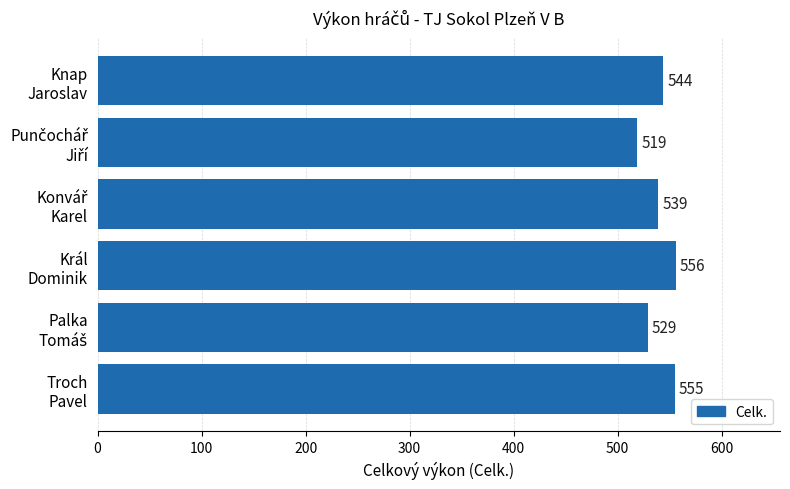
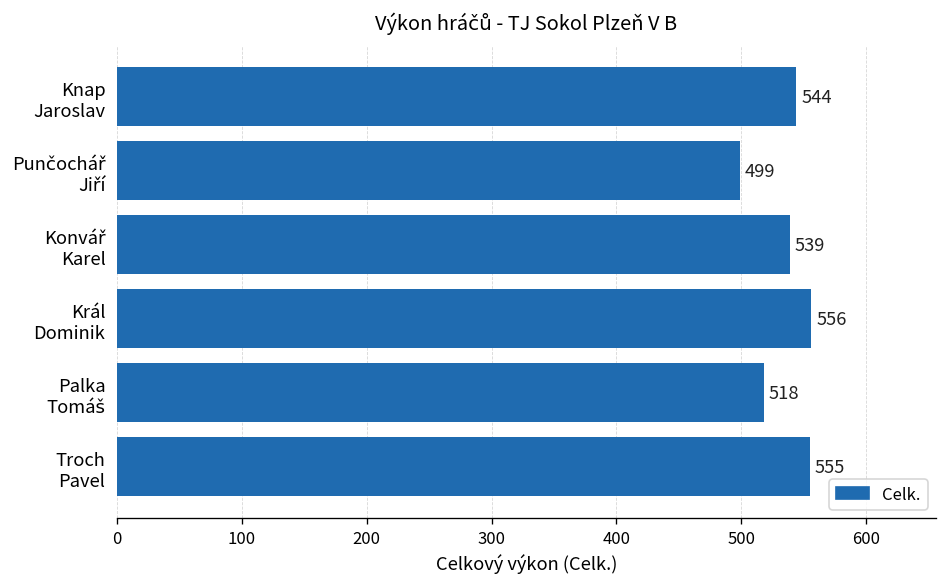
  {
    "Knap Jaroslav": 544,
-   "Punčochář Jiří": 519,
+   "Punčochář Jiří": 499,
    "Konvář Karel": 539,
    "Král Dominik": 556,
-   "Palka Tomáš": 529,
+   "Palka Tomáš": 518,
    "Troch Pavel": 555
  }
